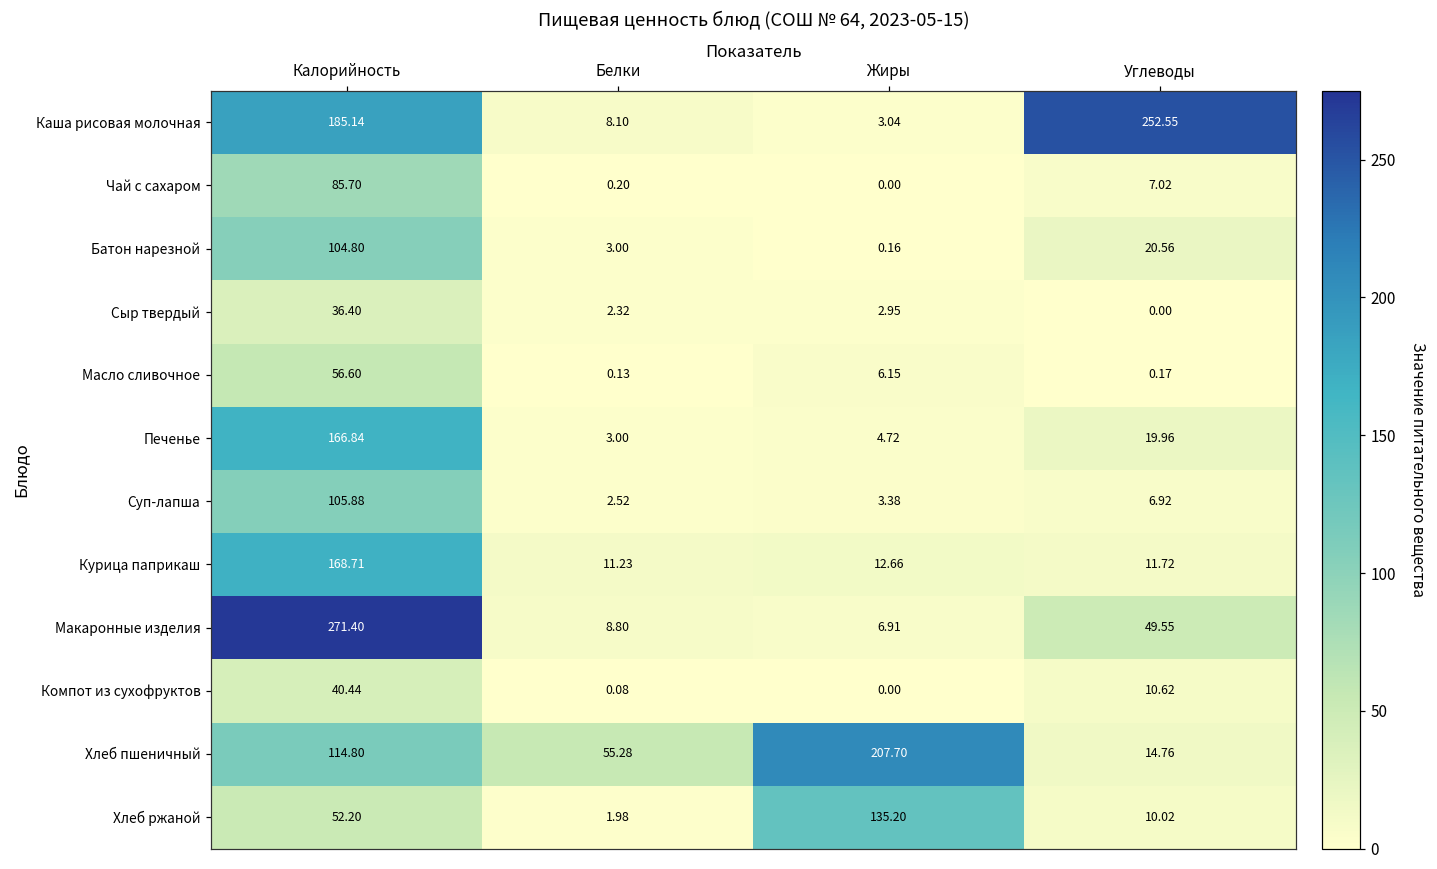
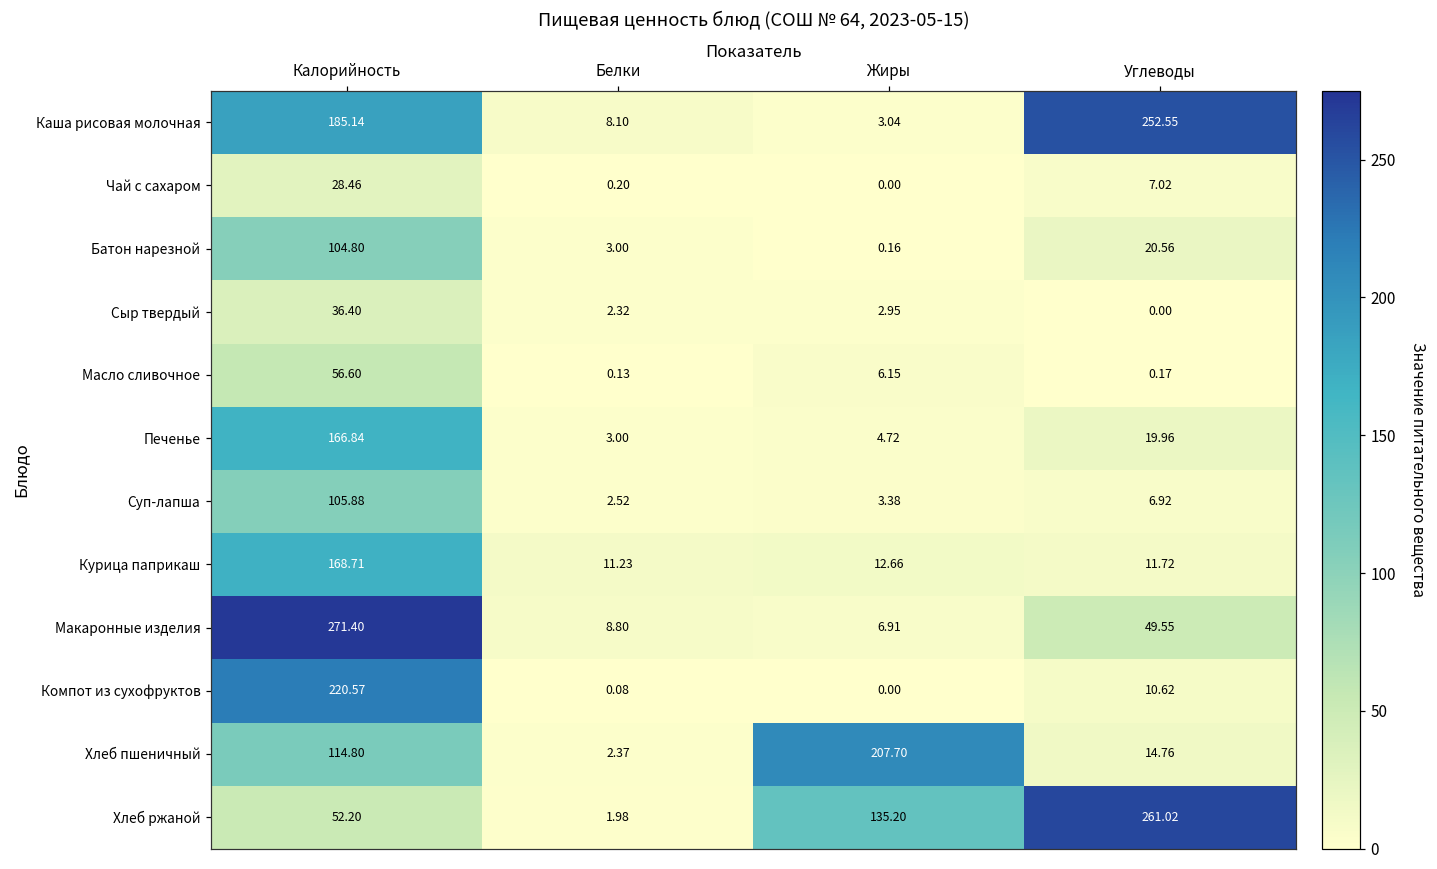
  {
    "Каша рисовая молочная": {
      "Калорийность": 185.14,
      "Белки": 8.10,
      "Жиры": 3.04,
      "Углеводы": 252.55
    },
    "Чай с сахаром": {
-     "Калорийность": 85.70,
+     "Калорийность": 28.46,
      "Белки": 0.20,
      "Жиры": 0.00,
      "Углеводы": 7.02
    },
    "Батон нарезной": {
      "Калорийность": 104.80,
      "Белки": 3.00,
      "Жиры": 0.16,
      "Углеводы": 20.56
    },
    "Сыр твердый": {
      "Калорийность": 36.40,
      "Белки": 2.32,
      "Жиры": 2.95,
      "Углеводы": 0.00
    },
    "Масло сливочное": {
      "Калорийность": 56.60,
      "Белки": 0.13,
      "Жиры": 6.15,
      "Углеводы": 0.17
    },
    "Печенье": {
      "Калорийность": 166.84,
      "Белки": 3.00,
      "Жиры": 4.72,
      "Углеводы": 19.96
    },
    "Суп-лапша": {
      "Калорийность": 105.88,
      "Белки": 2.52,
      "Жиры": 3.38,
      "Углеводы": 6.92
    },
    "Курица паприкаш": {
      "Калорийность": 168.71,
      "Белки": 11.23,
      "Жиры": 12.66,
      "Углеводы": 11.72
    },
    "Макаронные изделия": {
      "Калорийность": 271.40,
      "Белки": 8.80,
      "Жиры": 6.91,
      "Углеводы": 49.55
    },
    "Компот из сухофруктов": {
-     "Калорийность": 40.44,
+     "Калорийность": 220.57,
      "Белки": 0.08,
      "Жиры": 0.00,
      "Углеводы": 10.62
    },
    "Хлеб пшеничный": {
      "Калорийность": 114.80,
-     "Белки": 55.28,
+     "Белки": 2.37,
      "Жиры": 207.70,
      "Углеводы": 14.76
    },
    "Хлеб ржаной": {
      "Калорийность": 52.20,
      "Белки": 1.98,
      "Жиры": 135.20,
-     "Углеводы": 10.02
+     "Углеводы": 261.02
    }
  }
